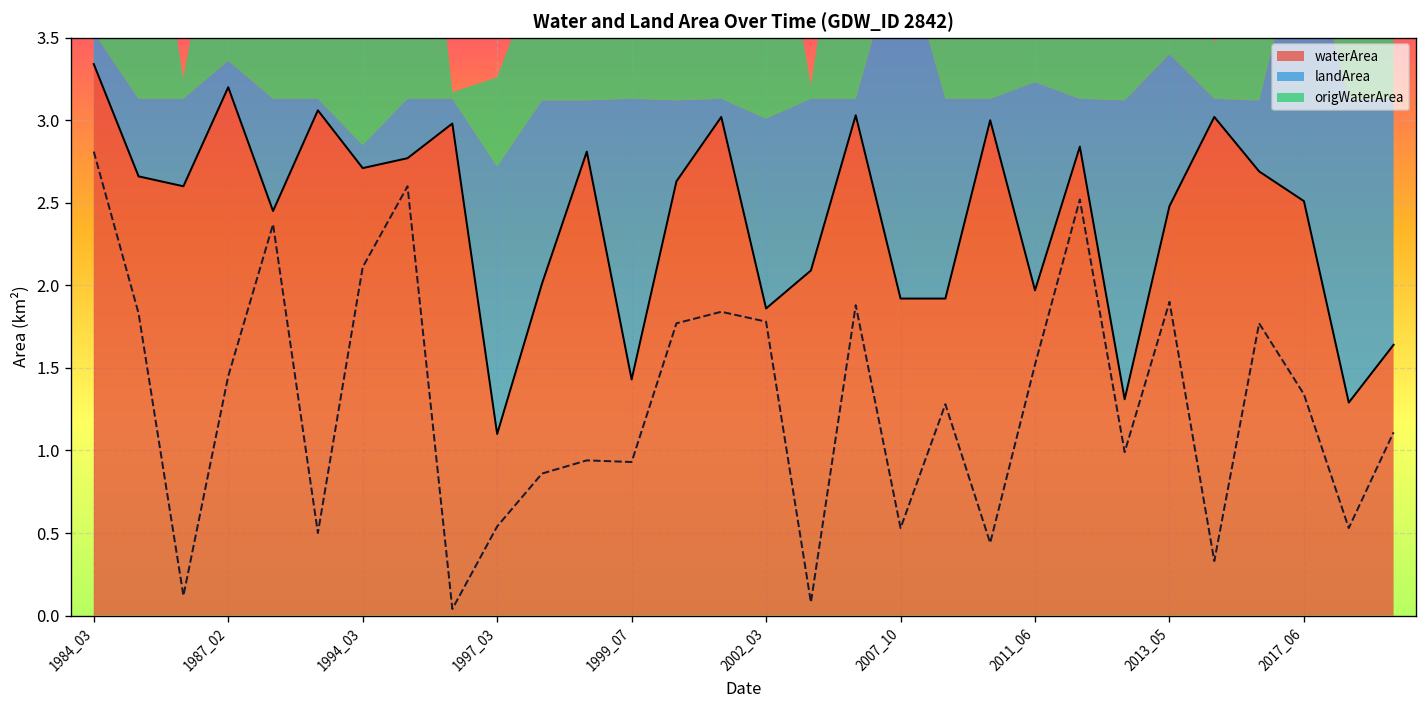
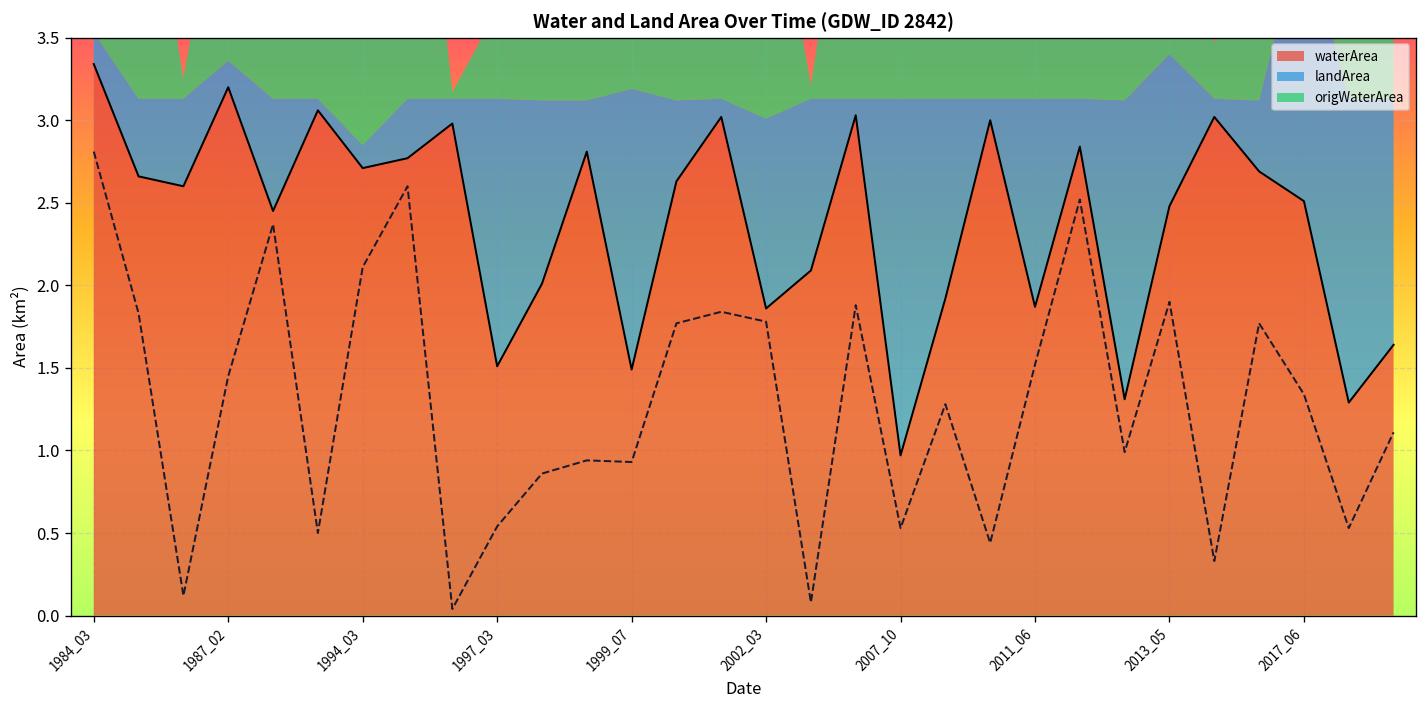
  {
    "waterArea": {
      "1984_03": 3.34,
      "1987_02": 3.20,
      "1994_03": 2.71,
-     "1997_03": 1.10,
-     "1999_07": 1.43,
+     "1997_03": 1.51,
+     "1999_07": 1.49,
      "2002_03": 1.86,
-     "2007_10": 1.92,
-     "2011_06": 1.97,
+     "2007_10": 0.97,
+     "2011_06": 1.87,
      "2013_05": 2.48,
      "2017_06": 2.51
    },
    "landArea": {
      "1987_02": 0.16,
      "1994_03": 0.14,
      "1997_03": 1.62,
      "1999_07": 1.70,
      "2002_03": 1.15,
      "2011_06": 1.26,
      "2013_05": 0.92
    }
  }
